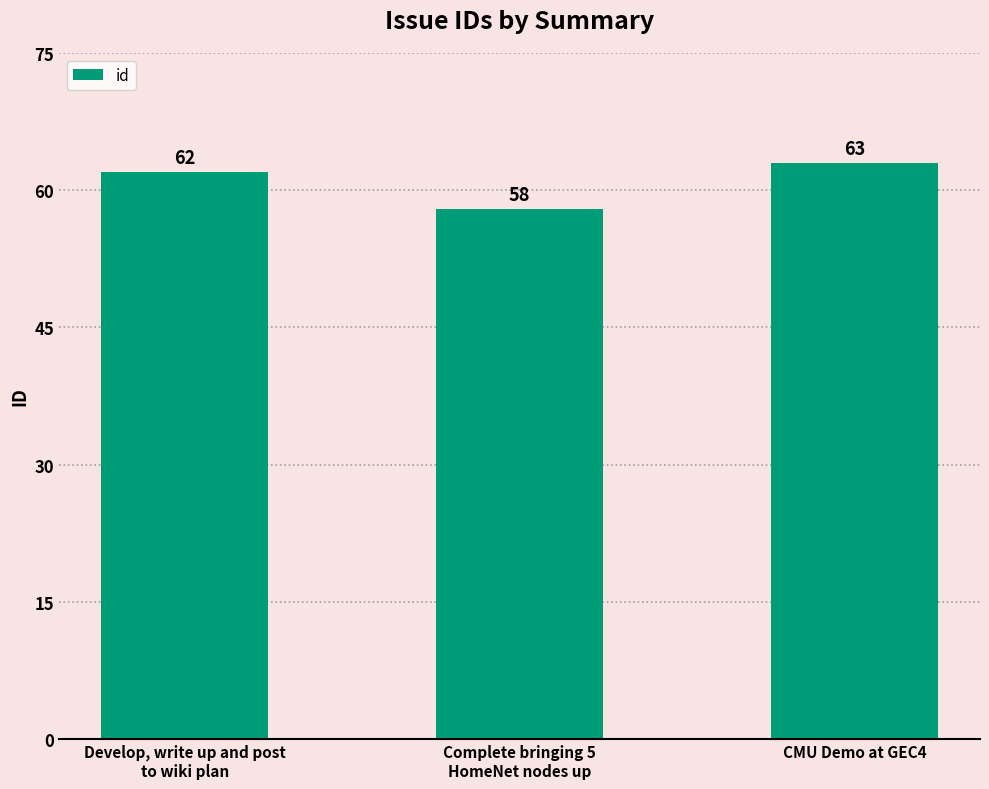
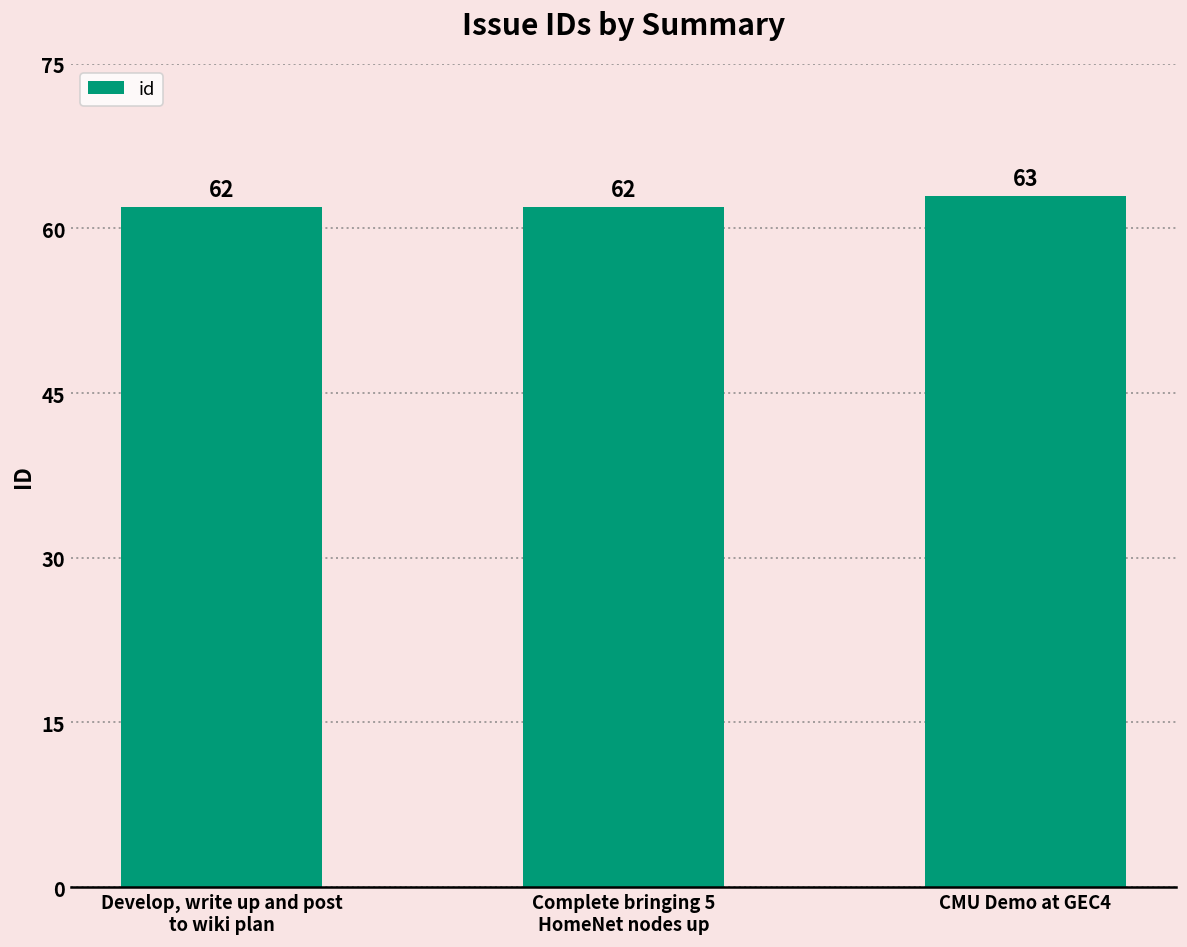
  {
    "Develop, write up and post to wiki plan": 62,
-   "Complete bringing 5 HomeNet nodes up": 58,
+   "Complete bringing 5 HomeNet nodes up": 62,
    "CMU Demo at GEC4": 63
  }
